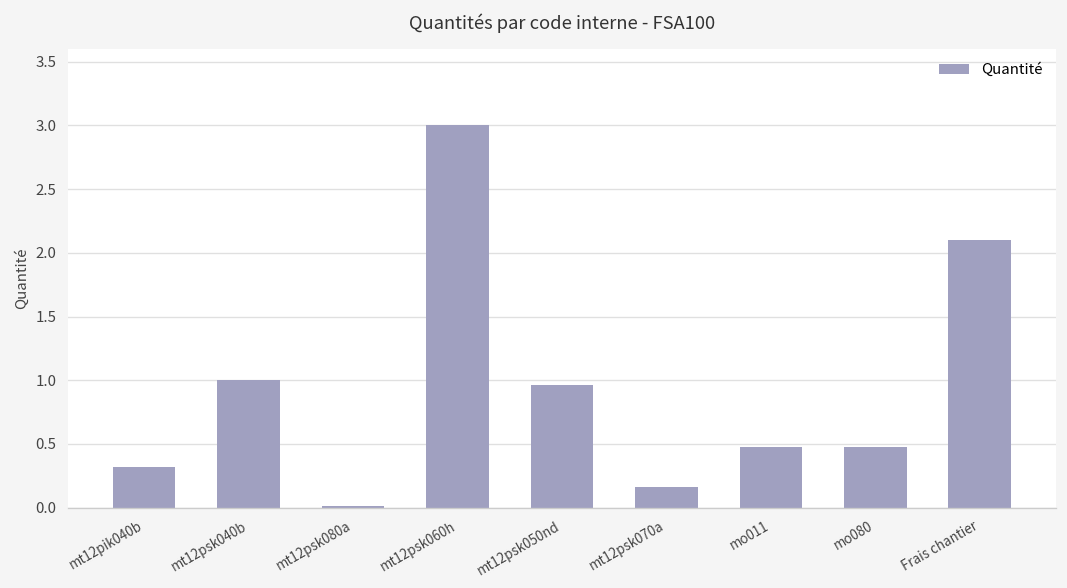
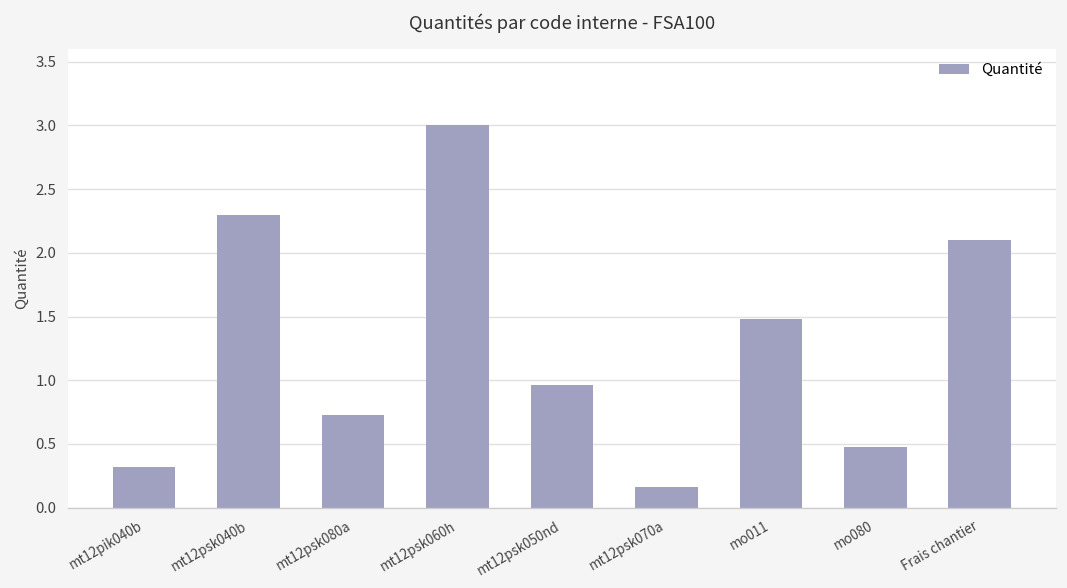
  {
    "mt12pik040b": 0.32,
-   "mt12psk040b": 1.0,
-   "mt12psk080a": 0.01,
+   "mt12psk040b": 2.3,
+   "mt12psk080a": 0.73,
    "mt12psk060h": 3.00,
    "mt12psk050nd": 0.96,
    "mt12psk070a": 0.16,
-   "mo011": 0.47,
+   "mo011": 1.48,
    "mo080": 0.47,
    "Frais chantier": 2.10
  }
